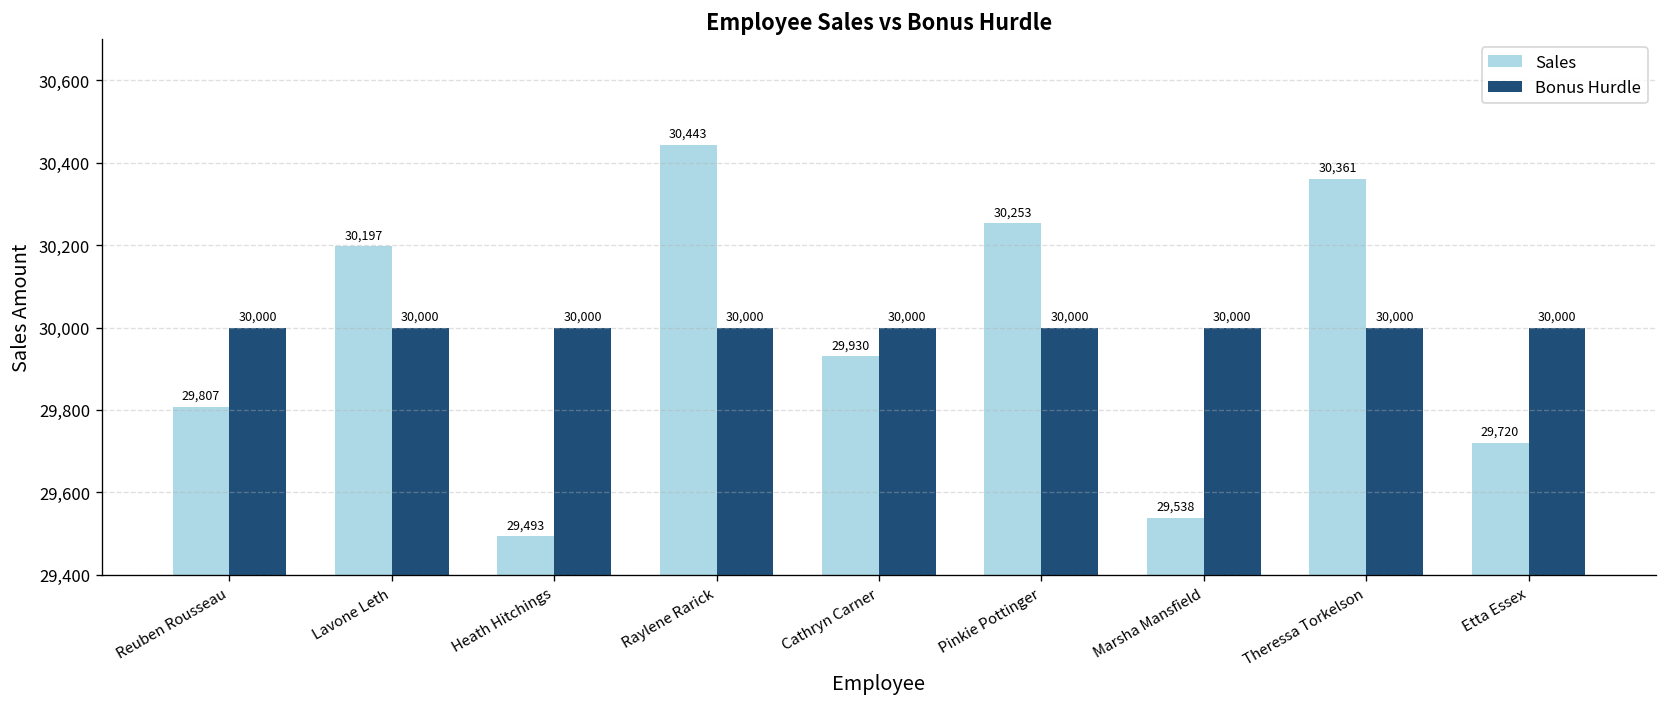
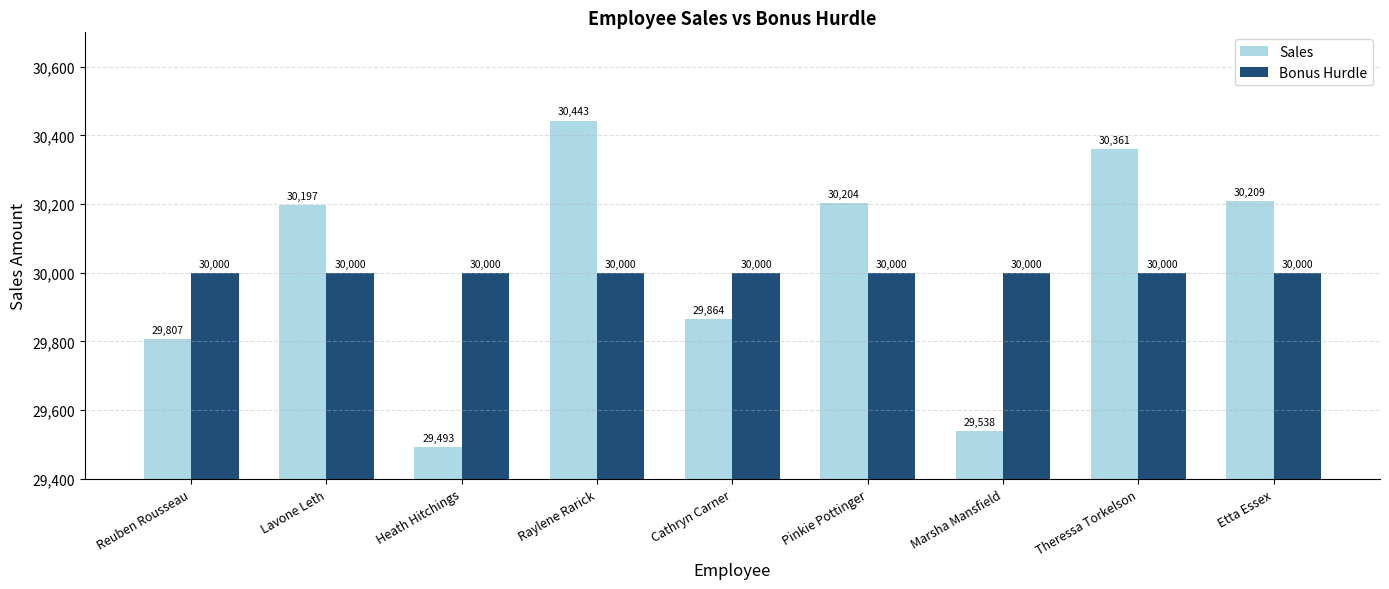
  {
    "Sales": {
      "Reuben Rousseau": "29,807",
      "Lavone Leth": "30,197",
      "Heath Hitchings": "29,493",
      "Raylene Rarick": "30,443",
-     "Cathryn Carner": "29,930",
-     "Pinkie Pottinger": "30,253",
+     "Cathryn Carner": "29,864",
+     "Pinkie Pottinger": "30,204",
      "Marsha Mansfield": "29,538",
      "Theressa Torkelson": "30,361",
-     "Etta Essex": "29,720"
+     "Etta Essex": "30,209"
    },
    "Bonus Hurdle": {
      "Reuben Rousseau": "30,000",
      "Lavone Leth": "30,000",
      "Heath Hitchings": "30,000",
      "Raylene Rarick": "30,000",
      "Cathryn Carner": "30,000",
      "Pinkie Pottinger": "30,000",
      "Marsha Mansfield": "30,000",
      "Theressa Torkelson": "30,000",
      "Etta Essex": "30,000"
    }
  }
